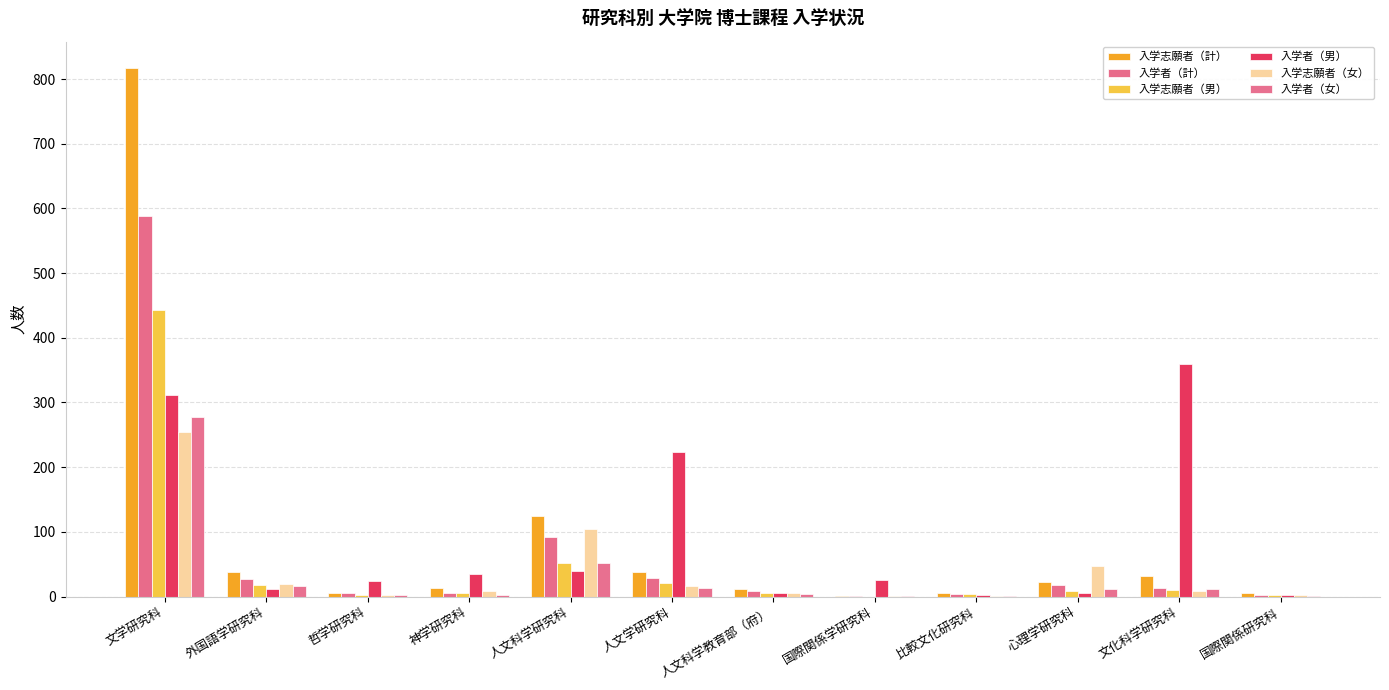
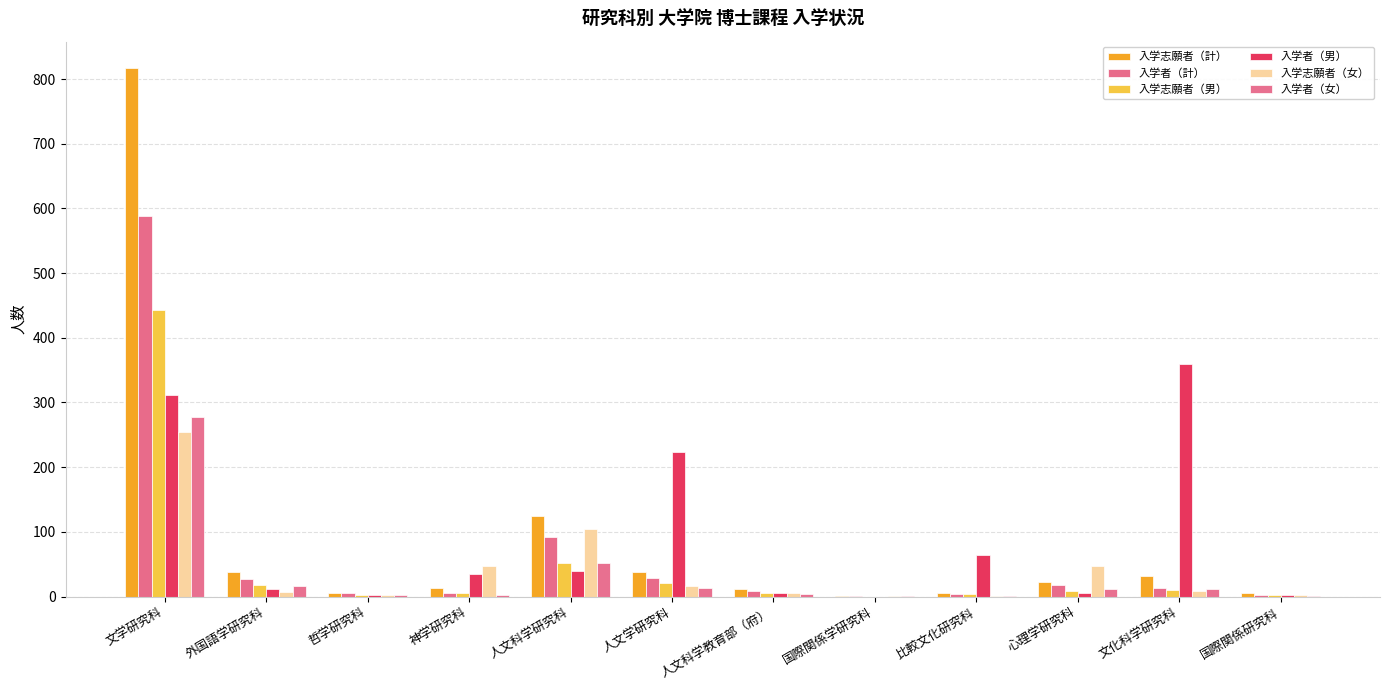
  {
    "入学者（男）": {
      "文学研究科": 310,
      "外国語学研究科": 10,
-     "哲学研究科": 20,
+     "哲学研究科": 0,
      "神学研究科": 40,
      "人文科学研究科": 40,
      "人文学研究科": 220,
      "人文科学教育部（府）": 10,
-     "国際関係学研究科": 30,
-     "比較文化研究科": 0,
+     "国際関係学研究科": 0,
+     "比較文化研究科": 60,
      "心理学研究科": 10,
      "文化科学研究科": 360
    },
    "入学志願者（女）": {
      "文学研究科": 260,
-     "外国語学研究科": 20,
-     "神学研究科": 10,
+     "外国語学研究科": 10,
+     "神学研究科": 50,
      "人文科学研究科": 110,
      "人文学研究科": 20,
      "人文科学教育部（府）": 10,
      "心理学研究科": 50,
      "文化科学研究科": 10
    }
  }
